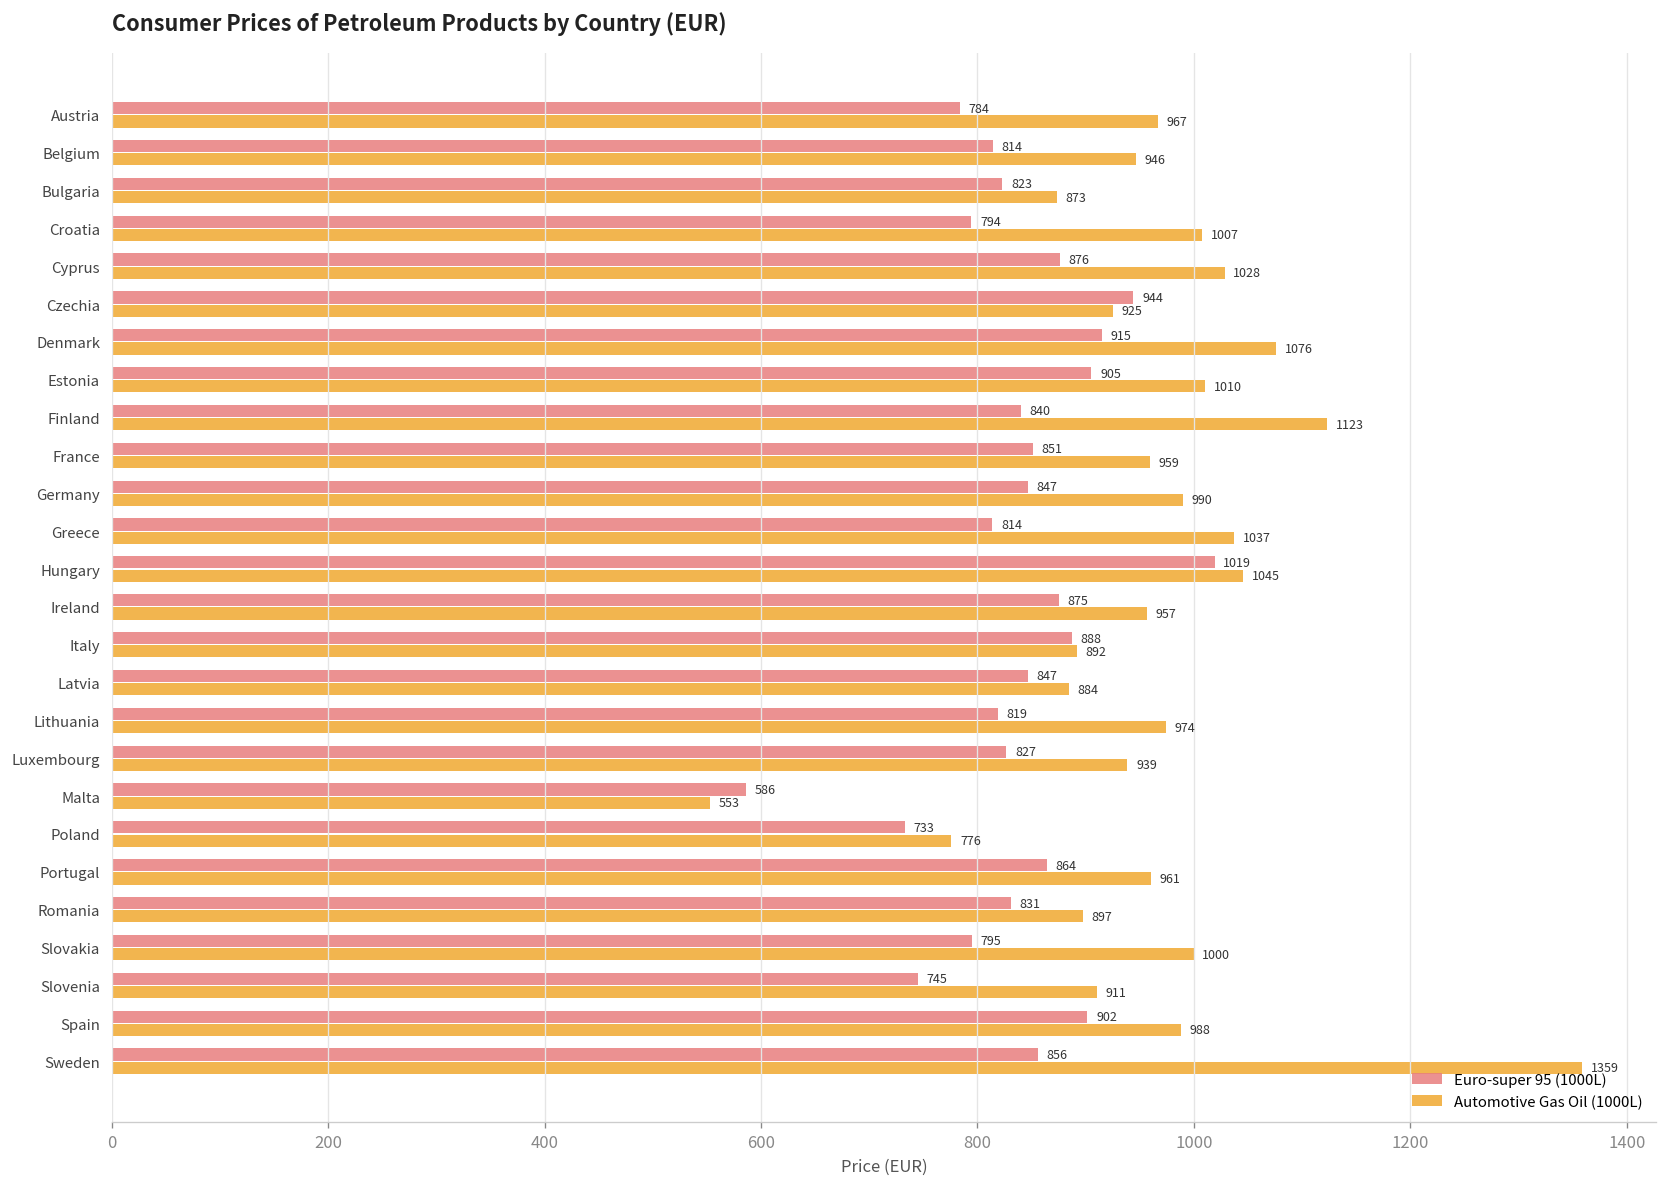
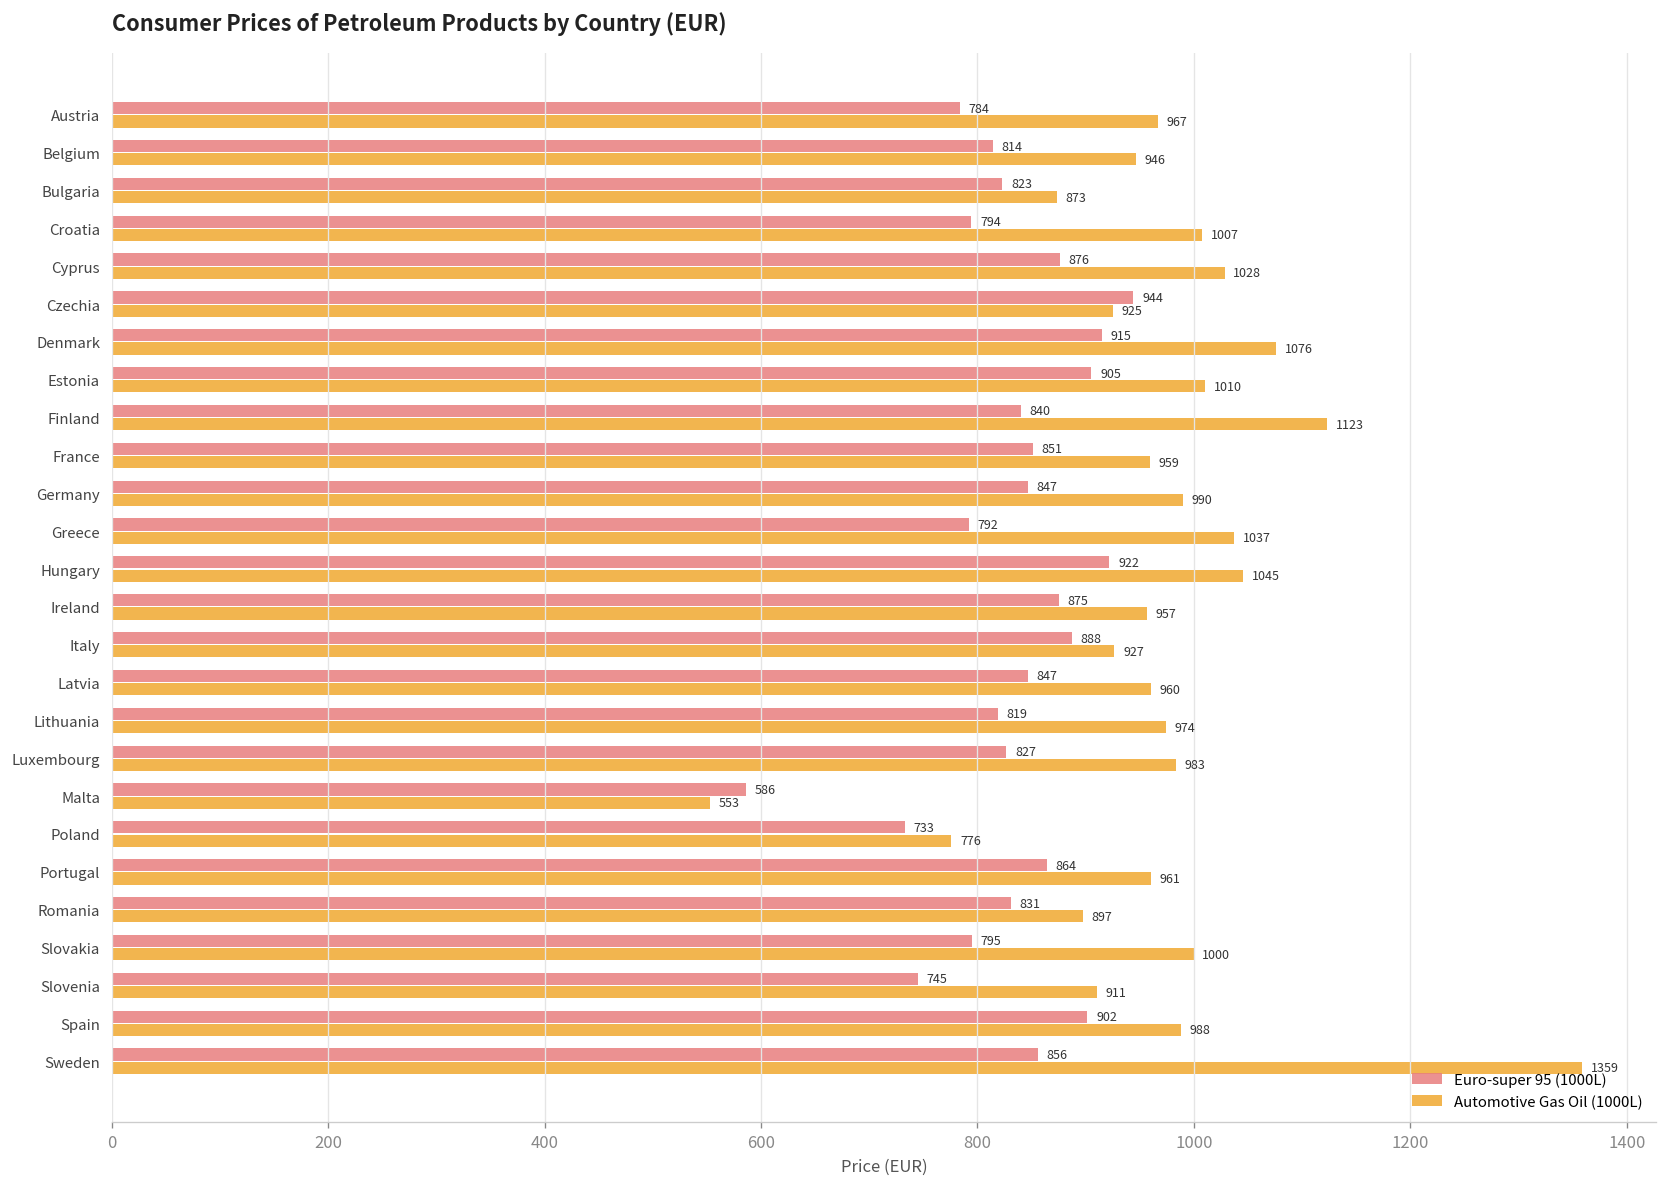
  {
    "Euro-super 95 (1000L)": {
      "Austria": 784,
      "Belgium": 814,
      "Bulgaria": 823,
      "Croatia": 794,
      "Cyprus": 876,
      "Czechia": 944,
      "Denmark": 915,
      "Estonia": 905,
      "Finland": 840,
      "France": 851,
      "Germany": 847,
-     "Greece": 814,
-     "Hungary": 1019,
+     "Greece": 792,
+     "Hungary": 922,
      "Ireland": 875,
      "Italy": 888,
      "Latvia": 847,
      "Lithuania": 819,
      "Luxembourg": 827,
      "Malta": 586,
      "Poland": 733,
      "Portugal": 864,
      "Romania": 831,
      "Slovakia": 795,
      "Slovenia": 745,
      "Spain": 902,
      "Sweden": 856
    },
    "Automotive Gas Oil (1000L)": {
      "Austria": 967,
      "Belgium": 946,
      "Bulgaria": 873,
      "Croatia": 1007,
      "Cyprus": 1028,
      "Czechia": 925,
      "Denmark": 1076,
      "Estonia": 1010,
      "Finland": 1123,
      "France": 959,
      "Germany": 990,
      "Greece": 1037,
      "Hungary": 1045,
      "Ireland": 957,
-     "Italy": 892,
-     "Latvia": 884,
+     "Italy": 927,
+     "Latvia": 960,
      "Lithuania": 974,
-     "Luxembourg": 939,
+     "Luxembourg": 983,
      "Malta": 553,
      "Poland": 776,
      "Portugal": 961,
      "Romania": 897,
      "Slovakia": 1000,
      "Slovenia": 911,
      "Spain": 988,
      "Sweden": 1359
    }
  }
